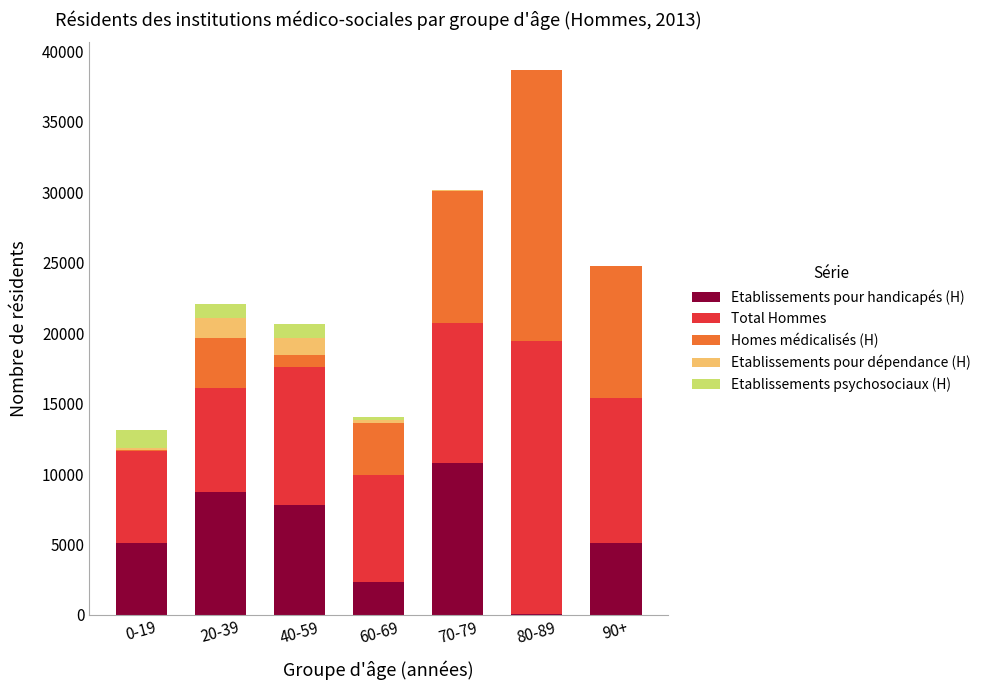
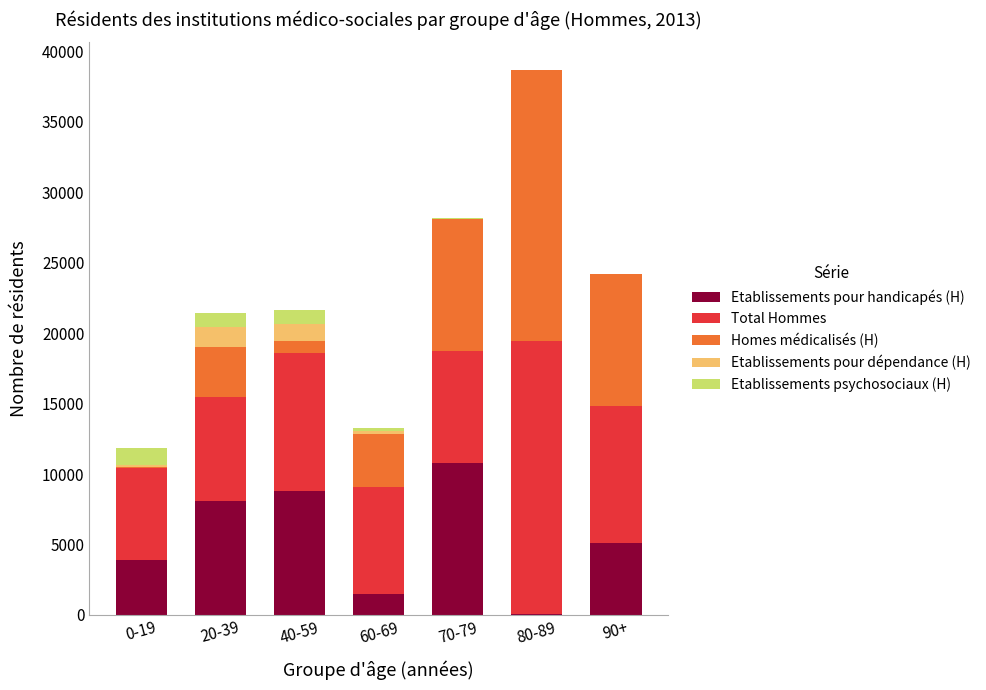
  {
    "Etablissements pour handicapés (H)": {
-     "0-19": 5100,
-     "20-39": 8700,
-     "40-59": 7800,
-     "60-69": 2300,
+     "0-19": 3900,
+     "20-39": 8100,
+     "40-59": 8800,
+     "60-69": 1500,
      "70-79": 10800,
      "90+": 5100
    },
    "Total Hommes": {
      "0-19": 6600,
      "20-39": 7400,
      "40-59": 9800,
      "60-69": 7600,
-     "70-79": 9900,
+     "70-79": 7900,
      "80-89": 19400,
-     "90+": 10300
+     "90+": 9700
    },
    "Homes médicalisés (H)": {
      "20-39": 3500,
      "40-59": 800,
      "60-69": 3700,
      "70-79": 9400,
      "80-89": 19300,
      "90+": 9400
    }
  }
